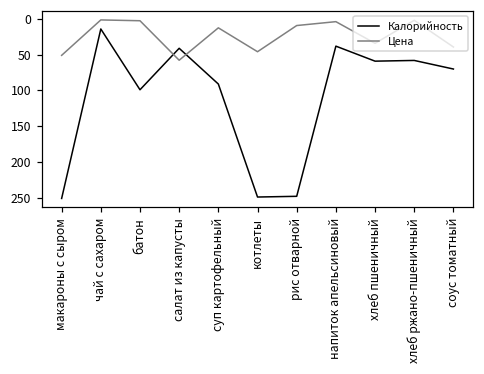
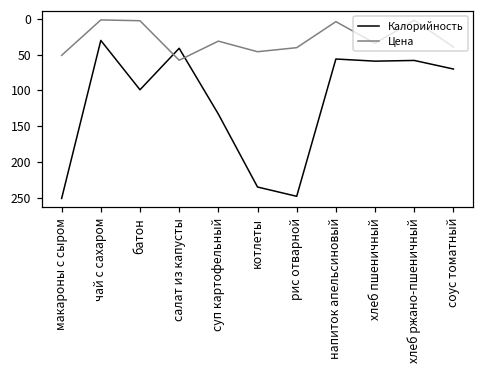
  {
    "Калорийность": {
      "макароны с сыром": 250,
-     "чай с сахаром": 10,
+     "чай с сахаром": 30,
      "батон": 100,
      "салат из капусты": 40,
-     "суп картофельный": 90,
-     "котлеты": 250,
+     "суп картофельный": 130,
+     "котлеты": 240,
      "рис отварной": 250,
-     "напиток апельсиновый": 40,
+     "напиток апельсиновый": 60,
      "хлеб пшеничный": 60,
      "хлеб ржано-пшеничный": 60,
      "соус томатный": 70
    },
    "Цена": {
      "макароны с сыром": 50,
      "чай с сахаром": 0,
      "батон": 0,
      "салат из капусты": 60,
-     "суп картофельный": 10,
+     "суп картофельный": 30,
      "котлеты": 50,
-     "рис отварной": 10,
+     "рис отварной": 40,
      "напиток апельсиновый": 0
    }
  }
